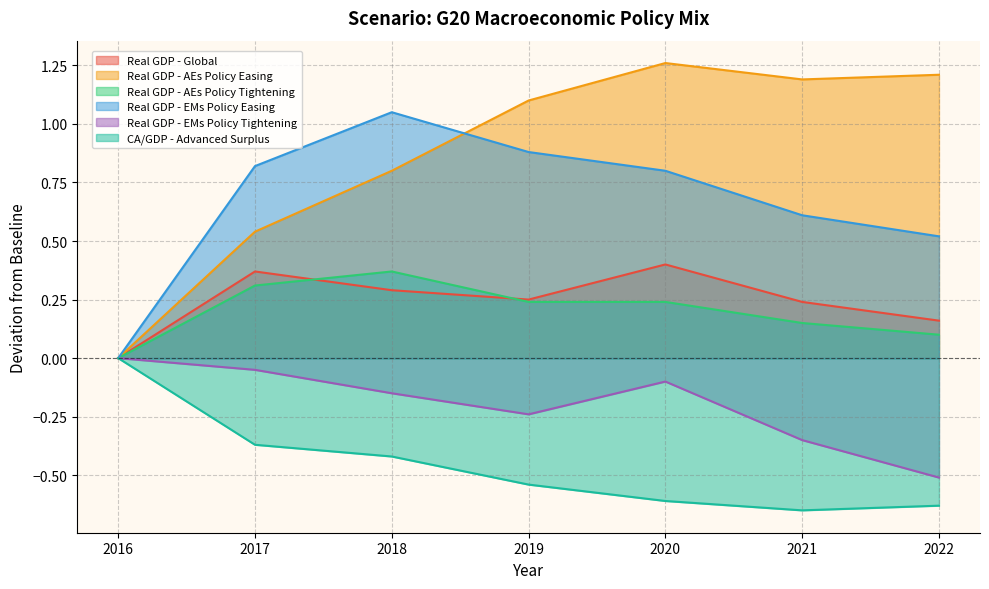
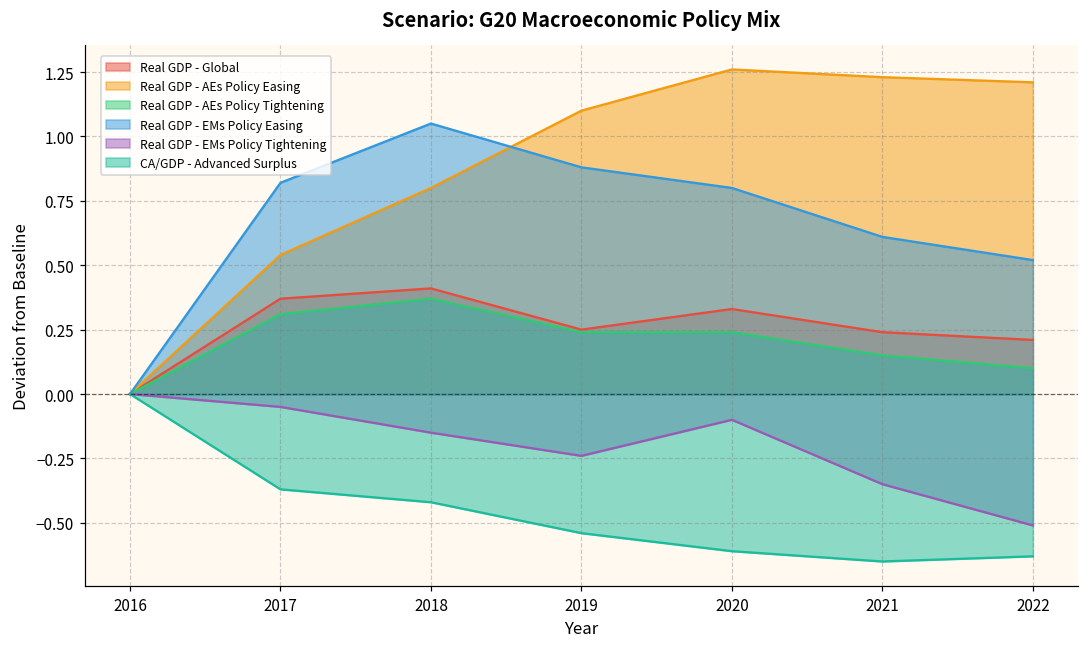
  {
    "Real GDP - Global": {
      "2017": 0.37,
-     "2018": 0.29,
-     "2020": 0.40,
+     "2018": 0.41,
+     "2020": 0.33,
      "2021": 0.24,
-     "2022": 0.16
+     "2022": 0.21
    },
    "Real GDP - AEs Policy Easing": {
      "2017": 0.54,
      "2018": 0.80,
      "2019": 1.10,
      "2020": 1.26,
-     "2021": 1.19,
+     "2021": 1.23,
      "2022": 1.21
    }
  }
